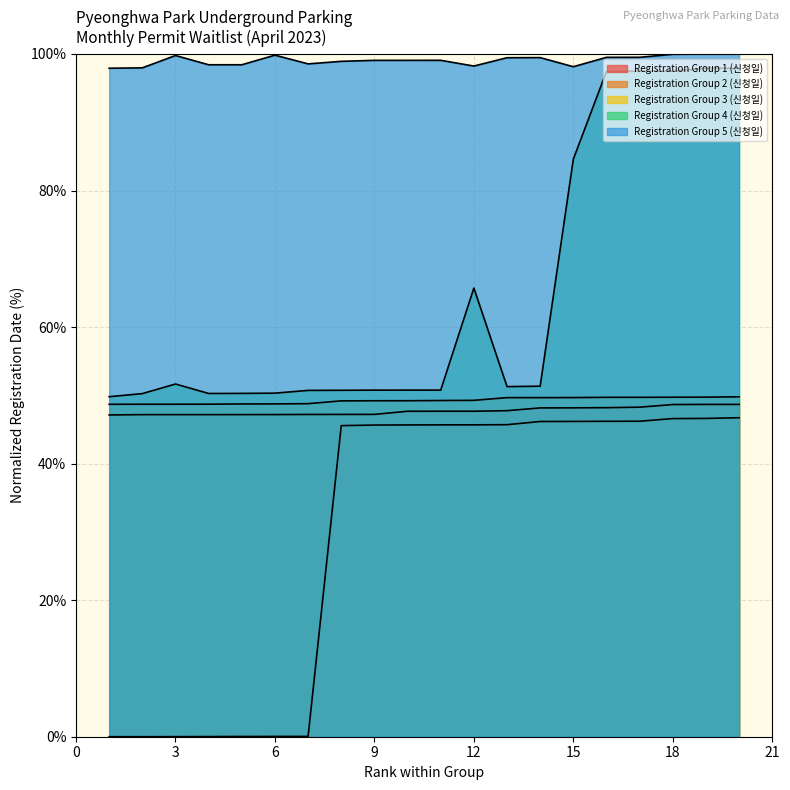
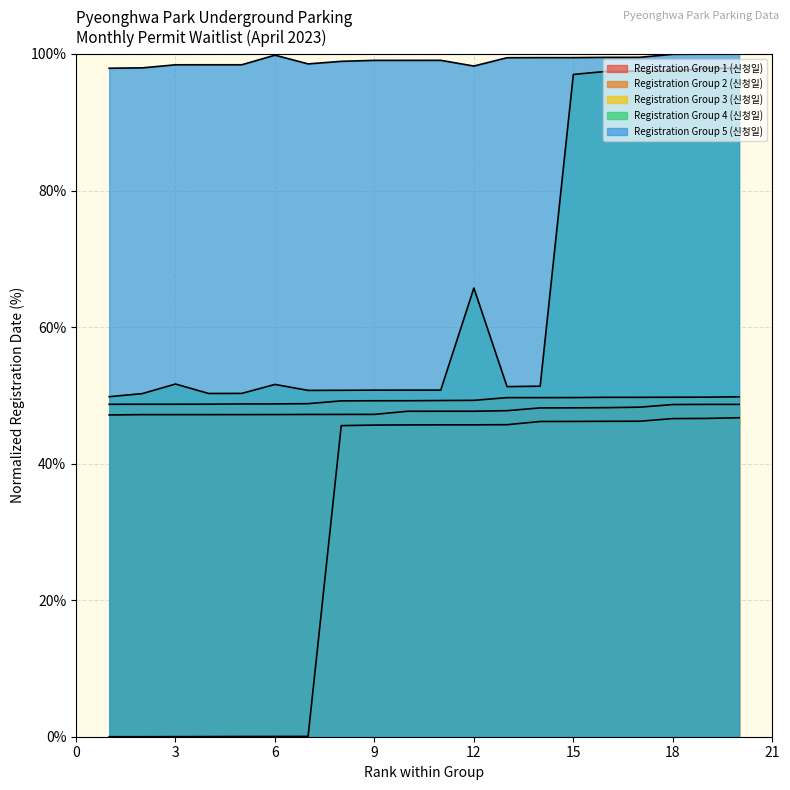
  {
    "Registration Group 3 (신청일)": {
      "3": "49%",
      "6": "49%",
      "9": "49%",
      "12": "49%",
      "15": "50%",
      "18": "50%"
    },
    "Registration Group 4 (신청일)": {
      "3": "52%",
-     "6": "50%",
+     "6": "52%",
      "9": "51%",
      "12": "66%",
-     "15": "85%"
+     "15": "97%"
    },
    "Registration Group 5 (신청일)": {
-     "3": "100%",
+     "3": "98%",
      "6": "100%",
      "9": "99%",
      "12": "98%",
-     "15": "98%",
+     "15": "99%",
      "18": "100%"
    }
  }
